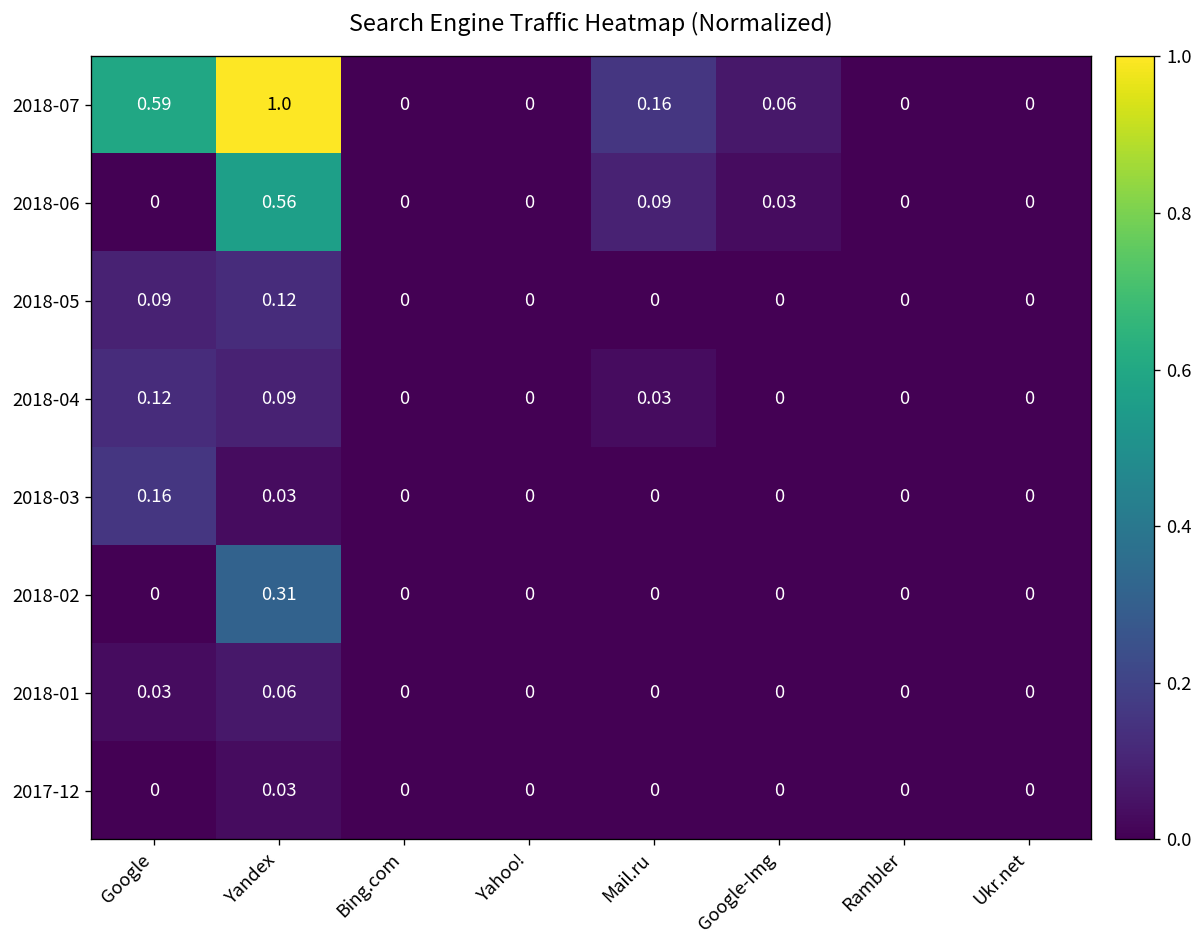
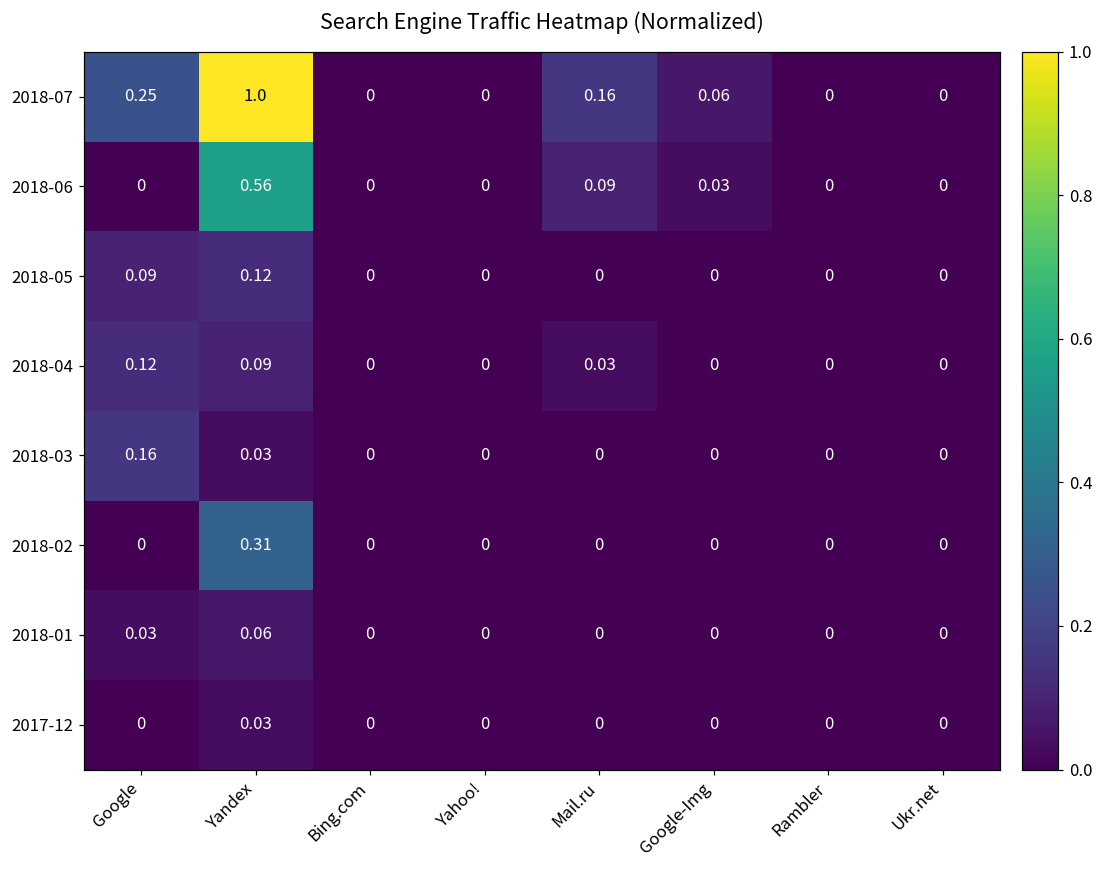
  {
    "2018-07": {
-     "Google": 0.59,
+     "Google": 0.25,
      "Yandex": 1.0,
      "Bing.com": 0,
      "Yahoo!": 0,
      "Mail.ru": 0.16,
      "Google-Img": 0.06,
      "Rambler": 0,
      "Ukr.net": 0
    },
    "2018-06": {
      "Google": 0,
      "Yandex": 0.56,
      "Bing.com": 0,
      "Yahoo!": 0,
      "Mail.ru": 0.09,
      "Google-Img": 0.03,
      "Rambler": 0,
      "Ukr.net": 0
    },
    "2018-05": {
      "Google": 0.09,
      "Yandex": 0.12,
      "Bing.com": 0,
      "Yahoo!": 0,
      "Mail.ru": 0,
      "Google-Img": 0,
      "Rambler": 0,
      "Ukr.net": 0
    },
    "2018-04": {
      "Google": 0.12,
      "Yandex": 0.09,
      "Bing.com": 0,
      "Yahoo!": 0,
      "Mail.ru": 0.03,
      "Google-Img": 0,
      "Rambler": 0,
      "Ukr.net": 0
    },
    "2018-03": {
      "Google": 0.16,
      "Yandex": 0.03,
      "Bing.com": 0,
      "Yahoo!": 0,
      "Mail.ru": 0,
      "Google-Img": 0,
      "Rambler": 0,
      "Ukr.net": 0
    },
    "2018-02": {
      "Google": 0,
      "Yandex": 0.31,
      "Bing.com": 0,
      "Yahoo!": 0,
      "Mail.ru": 0,
      "Google-Img": 0,
      "Rambler": 0,
      "Ukr.net": 0
    },
    "2018-01": {
      "Google": 0.03,
      "Yandex": 0.06,
      "Bing.com": 0,
      "Yahoo!": 0,
      "Mail.ru": 0,
      "Google-Img": 0,
      "Rambler": 0,
      "Ukr.net": 0
    },
    "2017-12": {
      "Google": 0,
      "Yandex": 0.03,
      "Bing.com": 0,
      "Yahoo!": 0,
      "Mail.ru": 0,
      "Google-Img": 0,
      "Rambler": 0,
      "Ukr.net": 0
    }
  }
